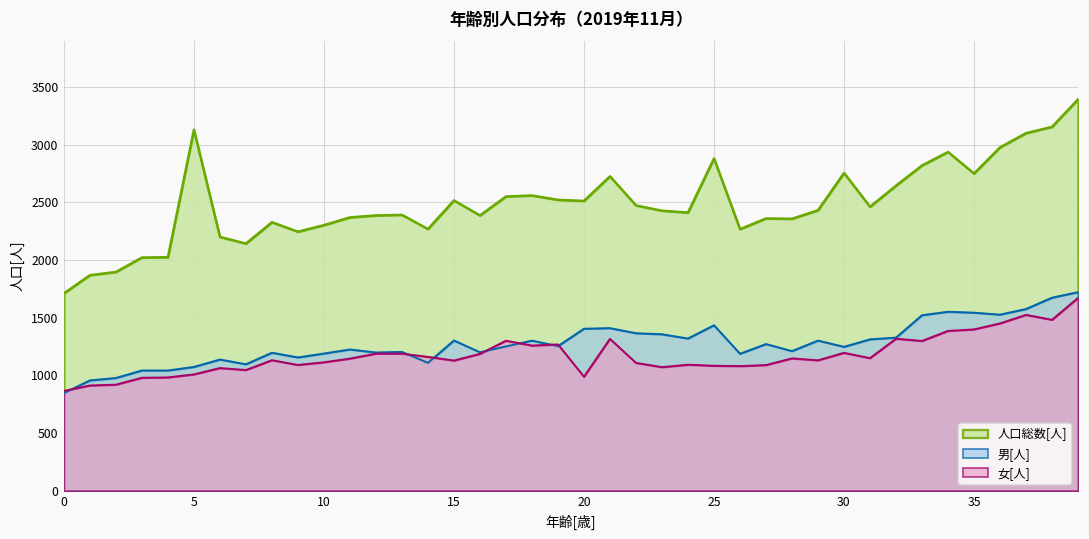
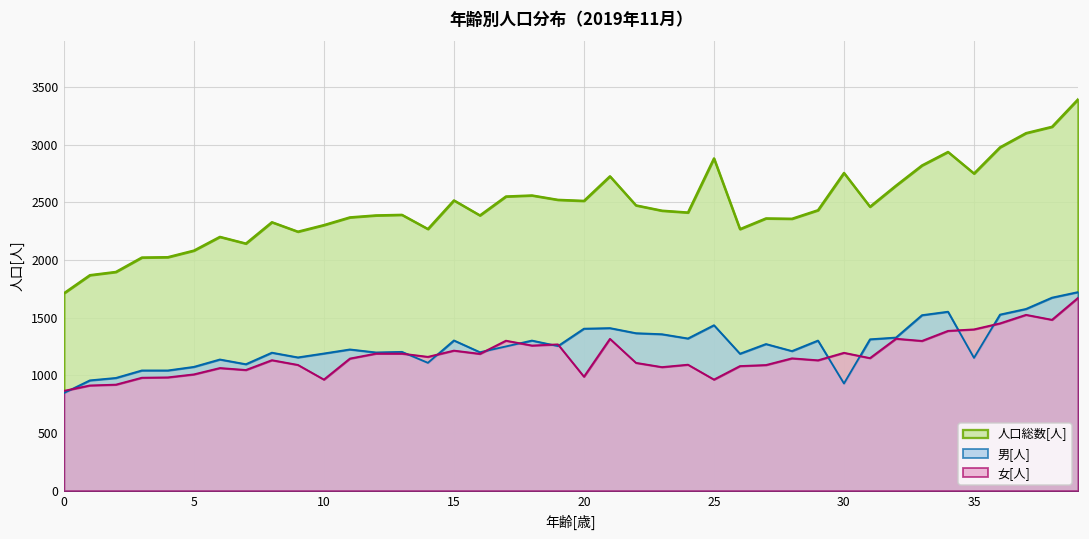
  {
    "人口総数[人]": {
      "0": 1710,
-     "5": 3130,
+     "5": 2080,
      "10": 2300,
      "15": 2520,
      "20": 2510,
      "25": 2880,
      "30": 2750,
      "35": 2750
    },
    "男[人]": {
      "5": 1070,
      "10": 1190,
      "15": 1300,
      "20": 1400,
      "25": 1430,
-     "30": 1250,
-     "35": 1540
+     "30": 930,
+     "35": 1150
    },
    "女[人]": {
      "5": 1010,
-     "10": 1110,
-     "15": 1130,
+     "10": 960,
+     "15": 1210,
      "20": 990,
-     "25": 1080,
+     "25": 960,
      "30": 1200,
      "35": 1400
    }
  }
